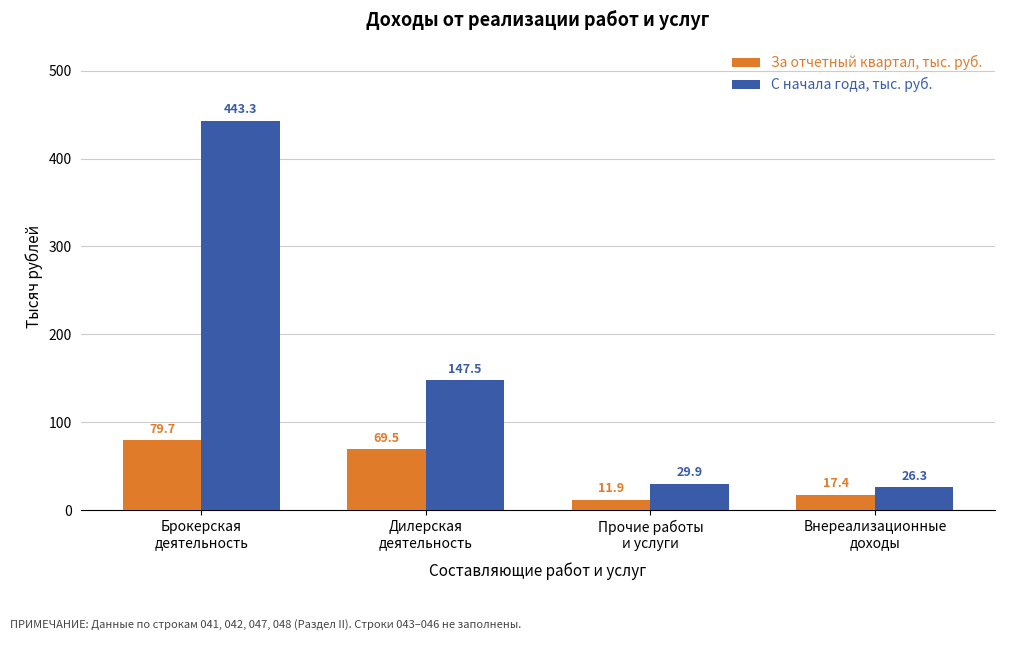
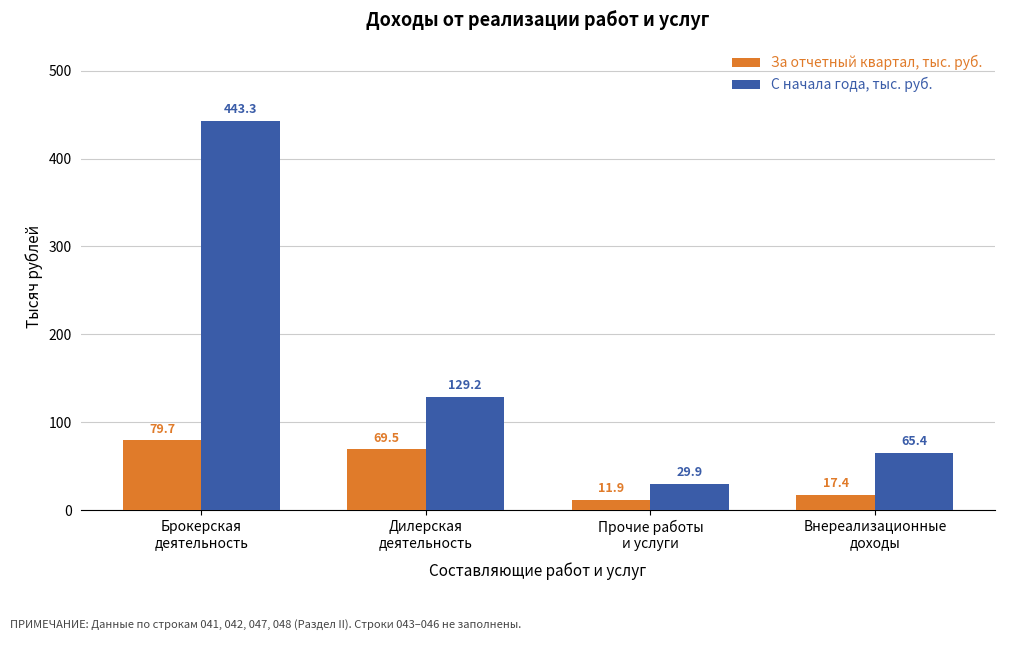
  {
    "За отчетный квартал, тыс. руб.": {
      "Брокерская деятельность": 79.7,
      "Дилерская деятельность": 69.5,
      "Прочие работы и услуги": 11.9,
      "Внереализационные доходы": 17.4
    },
    "С начала года, тыс. руб.": {
      "Брокерская деятельность": 443.3,
-     "Дилерская деятельность": 147.5,
+     "Дилерская деятельность": 129.2,
      "Прочие работы и услуги": 29.9,
-     "Внереализационные доходы": 26.3
+     "Внереализационные доходы": 65.4
    }
  }
